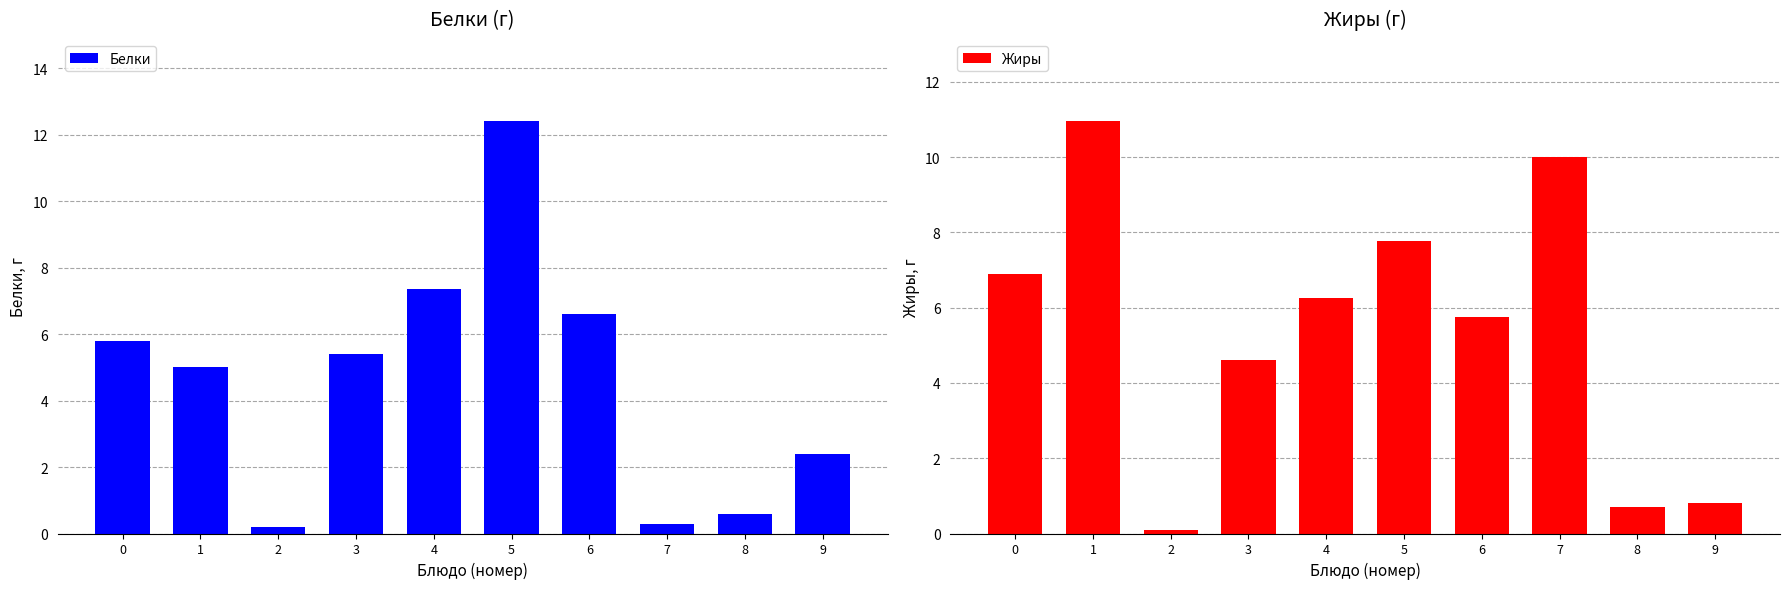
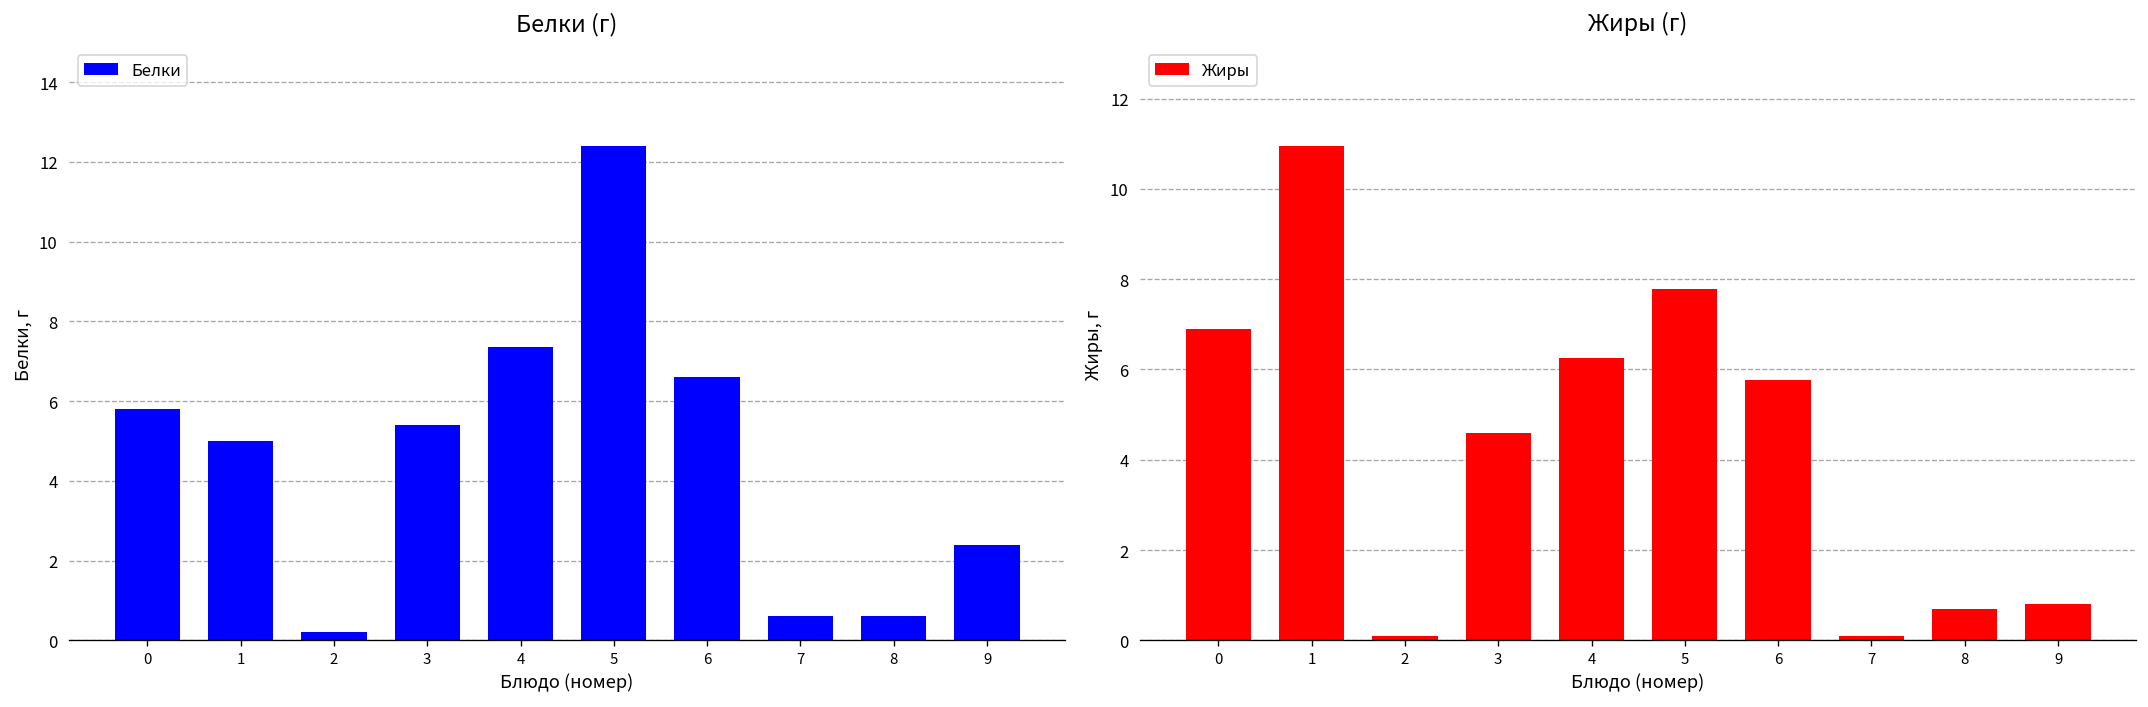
  {
    "Белки (г)": {
      "0": 5.8,
      "1": 5.0,
      "2": 0.2,
      "3": 5.4,
      "4": 7.4,
      "5": 12.4,
      "6": 6.6,
-     "7": 0.3,
+     "7": 0.6,
      "8": 0.6,
      "9": 2.4
    },
    "Жиры (г)": {
      "0": 6.9,
      "1": 11.0,
      "2": 0.1,
      "3": 4.6,
      "4": 6.3,
      "5": 7.8,
      "6": 5.8,
-     "7": 10.0,
+     "7": 0.1,
      "8": 0.7,
      "9": 0.8
    }
  }
